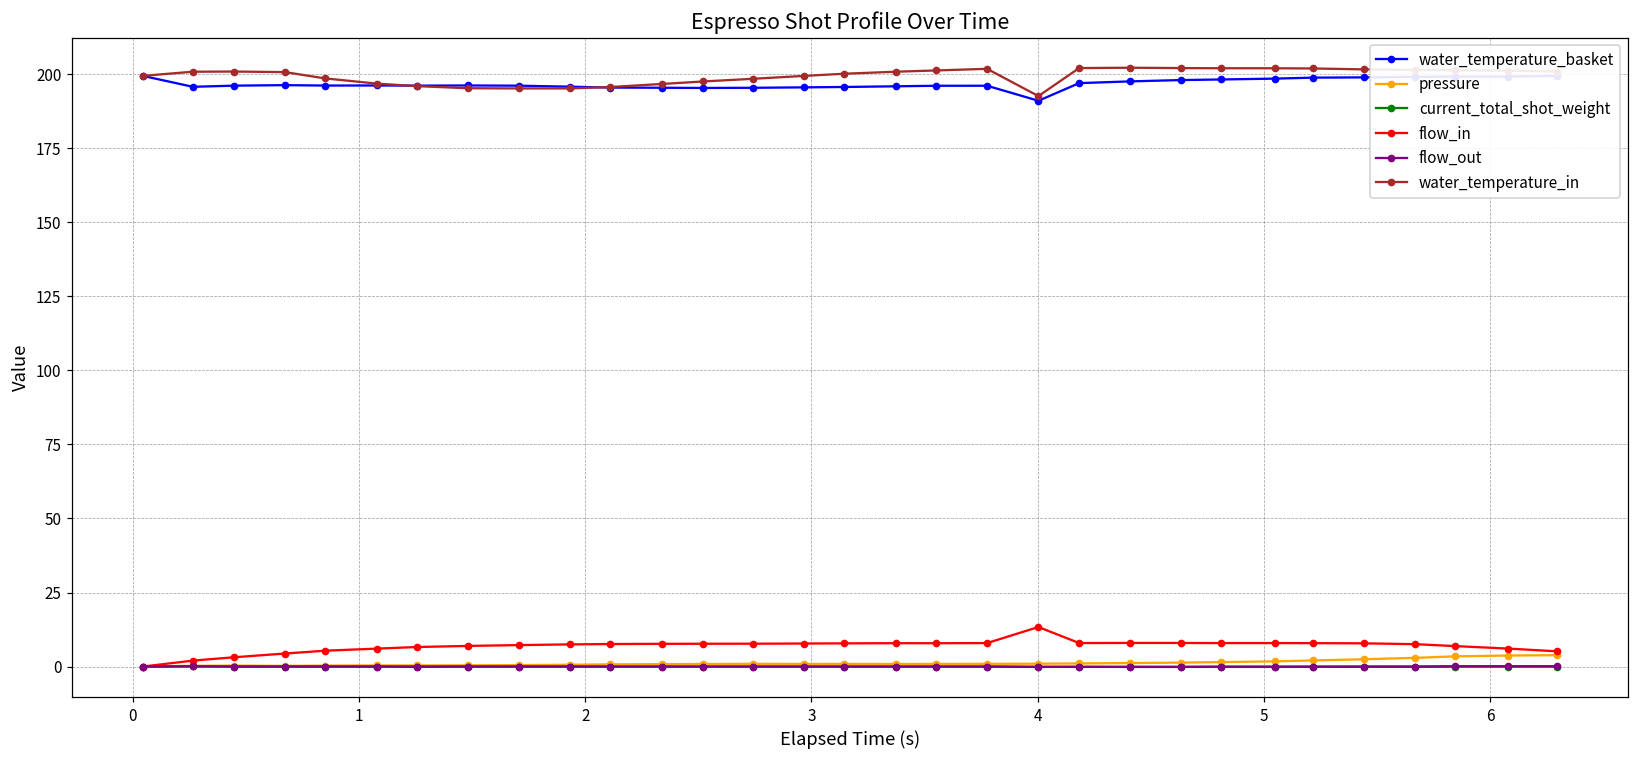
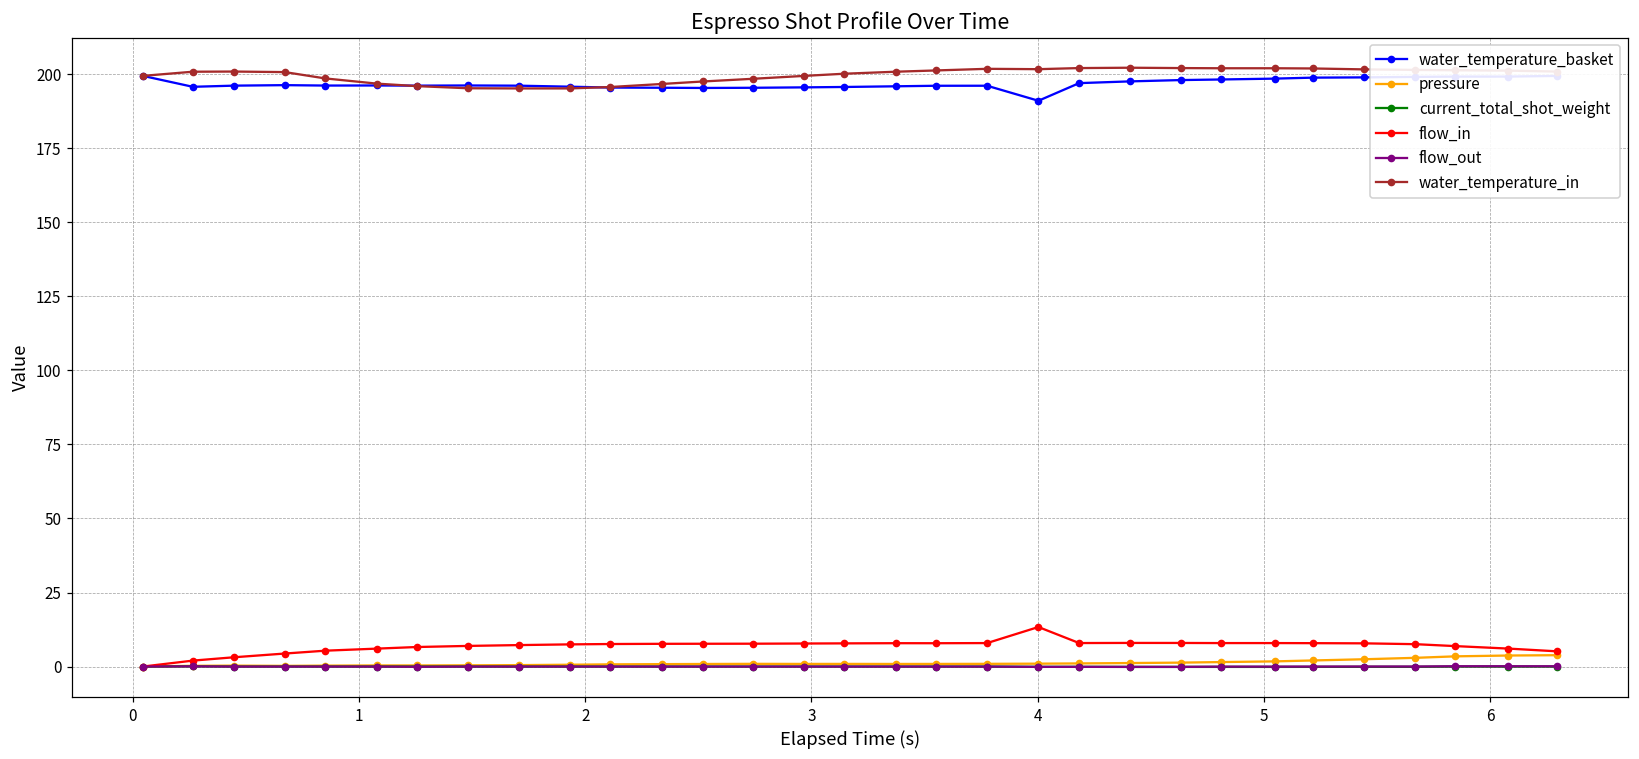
  {
    "water_temperature_basket": {
      "4": 191
    },
    "pressure": {
      "4": 1
    },
    "flow_out": {
      "4": 0
    },
    "flow_in": {
      "4": 13
    },
    "water_temperature_in": {
-     "4": 193
+     "4": 202
    }
  }
